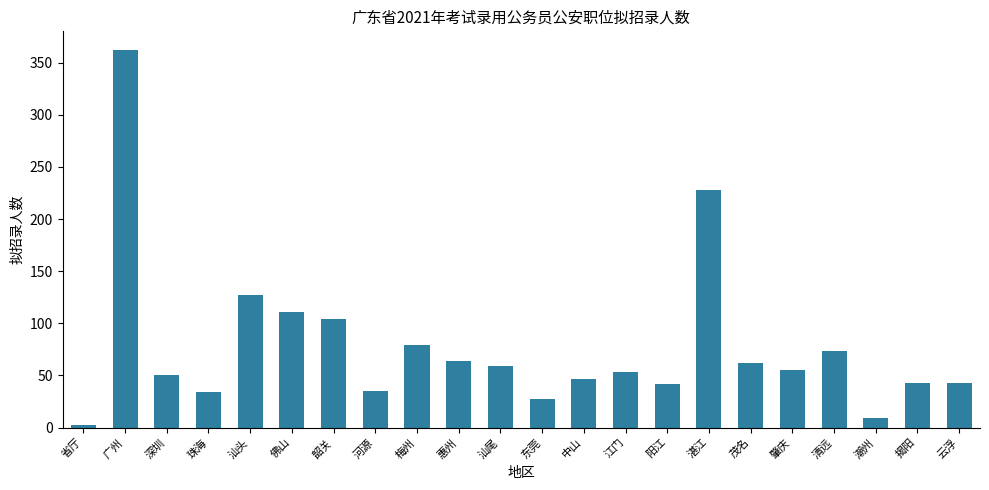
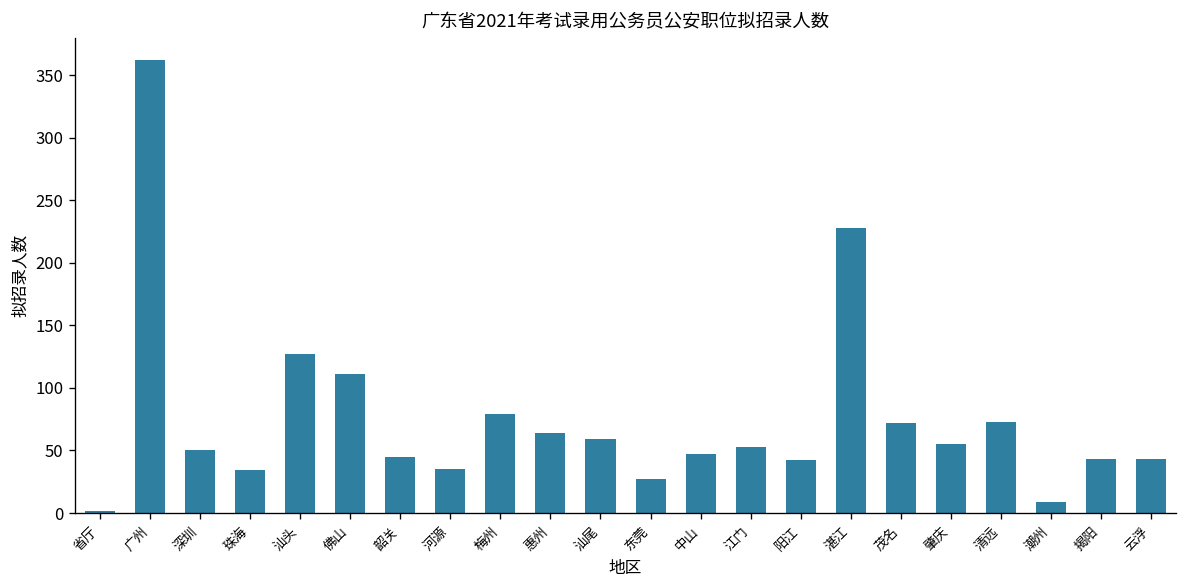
  {
    "广州": 362,
    "深圳": 50,
    "珠海": 34,
    "汕头": 127,
    "佛山": 111,
-   "韶关": 104,
+   "韶关": 45,
    "河源": 35,
    "梅州": 79,
    "惠州": 64,
    "汕尾": 59,
    "东莞": 27,
    "中山": 47,
    "江门": 53,
    "阳江": 42,
    "湛江": 228,
-   "茂名": 62,
+   "茂名": 72,
    "肇庆": 55,
    "清远": 73,
    "潮州": 9,
    "揭阳": 43,
    "云浮": 43
  }
